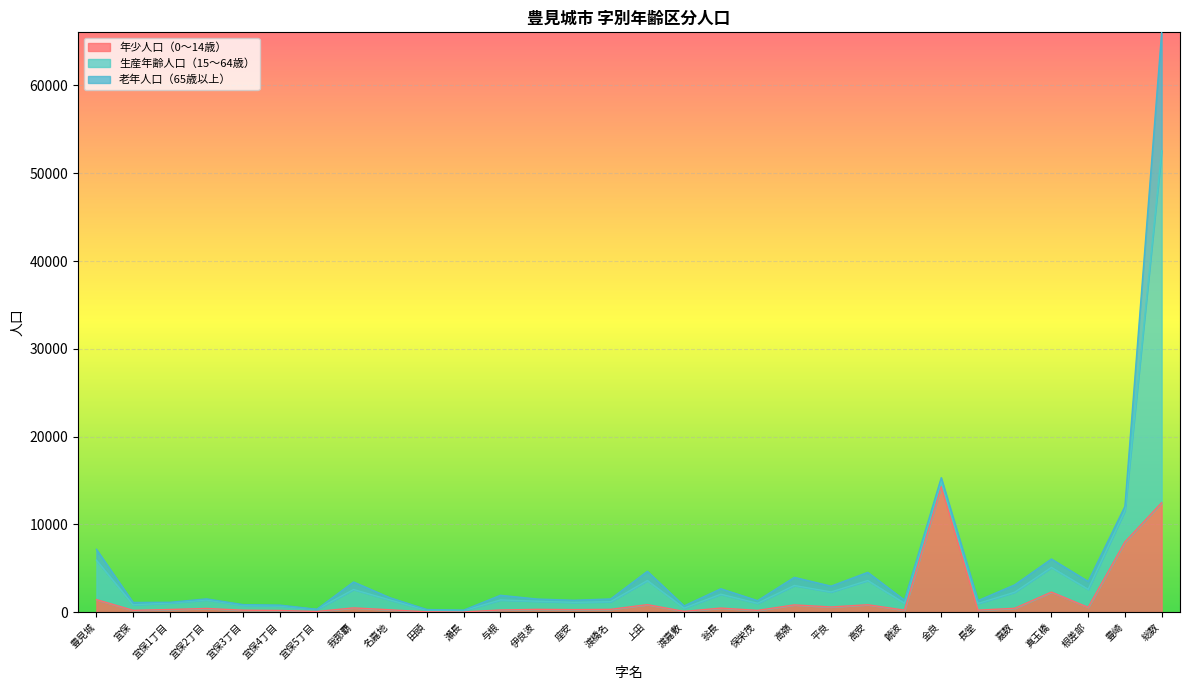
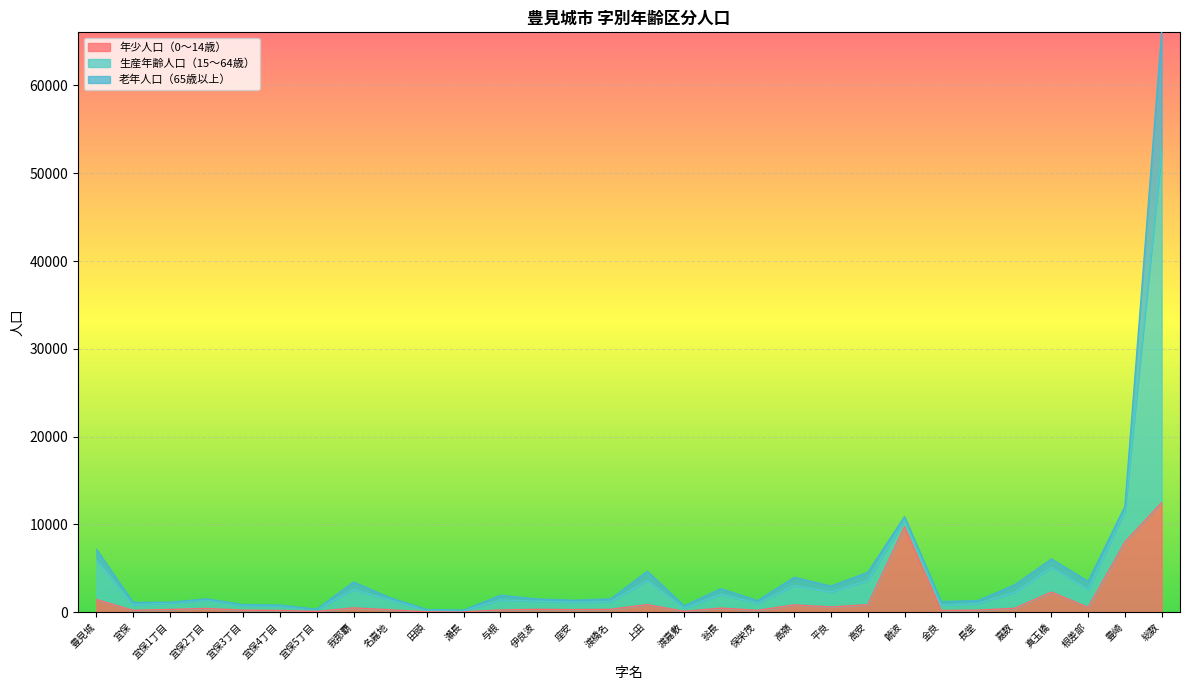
  {
    "年少人口（0～14歳）": {
      "豊見城": 1000,
      "宜保": 0,
      "宜保1丁目": 0,
      "宜保2丁目": 0,
      "宜保3丁目": 0,
      "宜保4丁目": 0,
      "我那覇": 0,
      "名嘉地": 0,
      "与根": 0,
      "伊良波": 0,
      "座安": 0,
      "渡橋名": 0,
      "上田": 1000,
      "渡嘉敷": 0,
      "翁長": 0,
      "保栄茂": 0,
      "高嶺": 1000,
      "平良": 1000,
      "高安": 1000,
-     "饒波": 0,
-     "金良": 14000,
+     "饒波": 10000,
+     "金良": 0,
      "長堂": 0,
      "嘉数": 0,
      "真玉橋": 2000,
      "根差部": 1000,
      "豊崎": 8000,
      "総数": 12000
    }
  }
